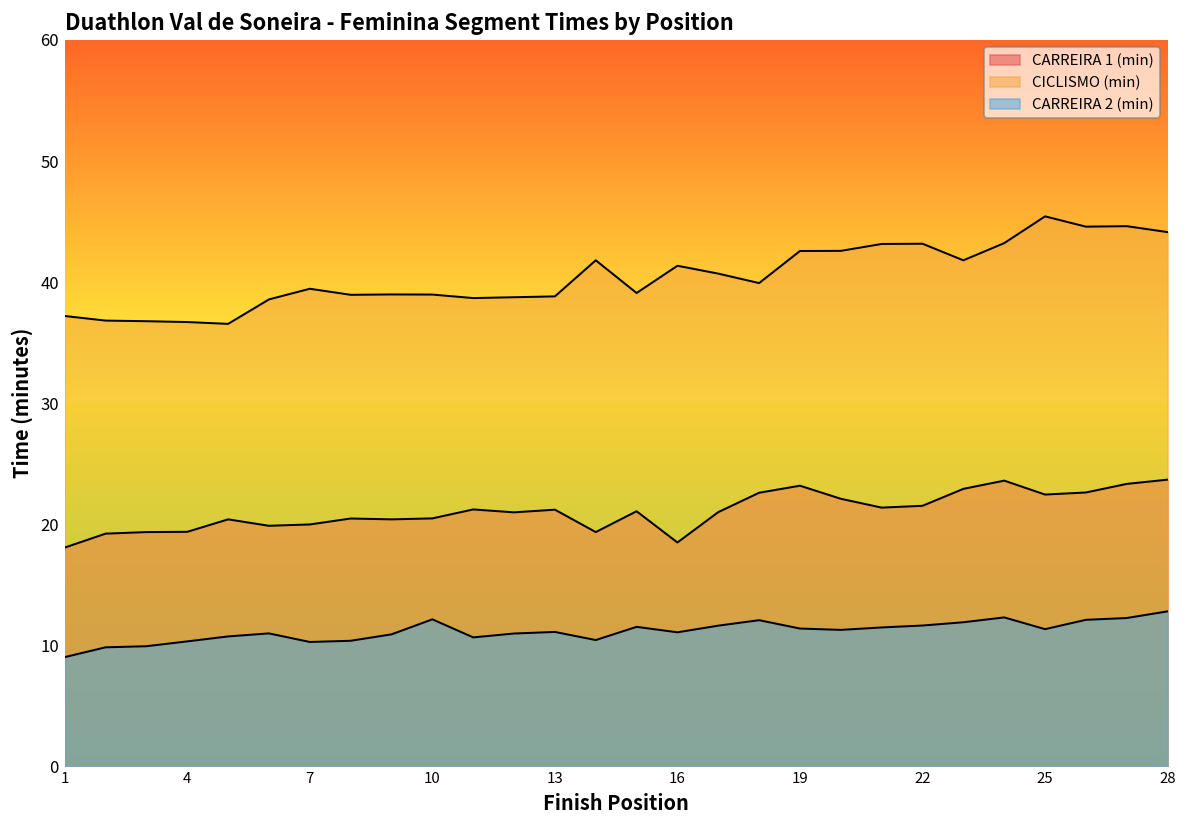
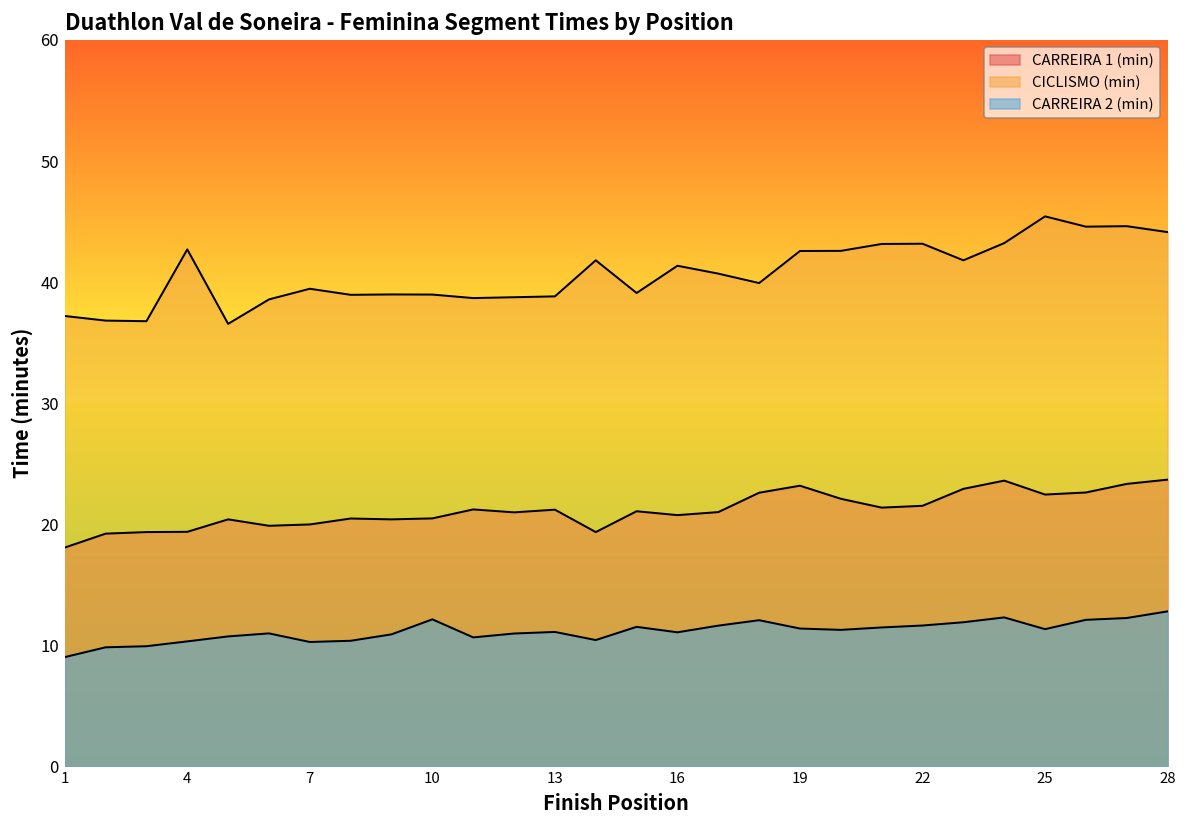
  {
    "CARREIRA 1 (min)": {
      "1": 18.1,
      "4": 19.4,
      "7": 20.0,
      "10": 20.5,
      "13": 21.2,
-     "16": 18.5,
+     "16": 20.8,
      "19": 23.2,
      "22": 21.5,
      "25": 22.5,
      "28": 23.7
    },
    "CICLISMO (min)": {
      "1": 37.2,
-     "4": 36.7,
+     "4": 42.7,
      "7": 39.5,
      "10": 39.0,
      "13": 38.8,
      "16": 41.4,
      "19": 42.6,
      "22": 43.2,
      "25": 45.4,
      "28": 44.1
    },
    "CARREIRA 2 (min)": {
      "1": 9.0,
      "4": 10.3,
      "7": 10.3,
      "10": 12.1,
      "13": 11.1,
      "16": 11.1,
      "19": 11.4,
      "22": 11.6,
      "25": 11.3,
      "28": 12.8
    }
  }
